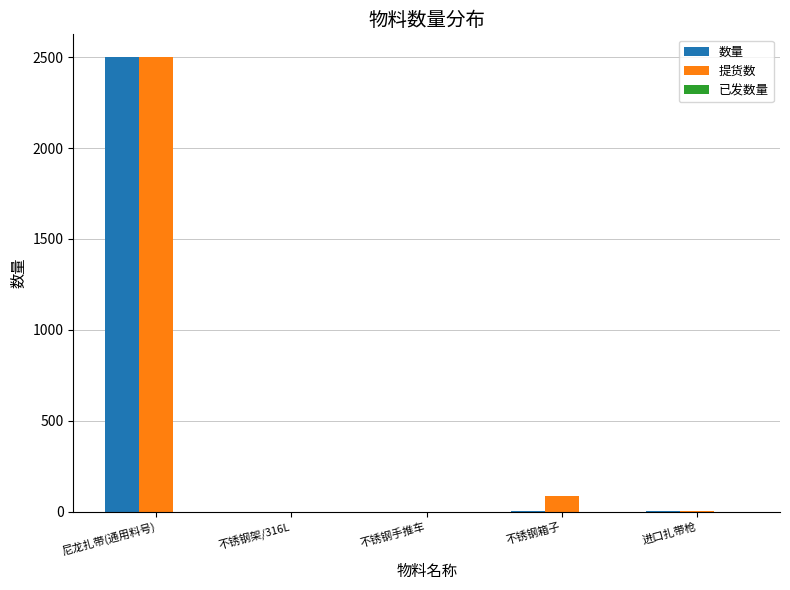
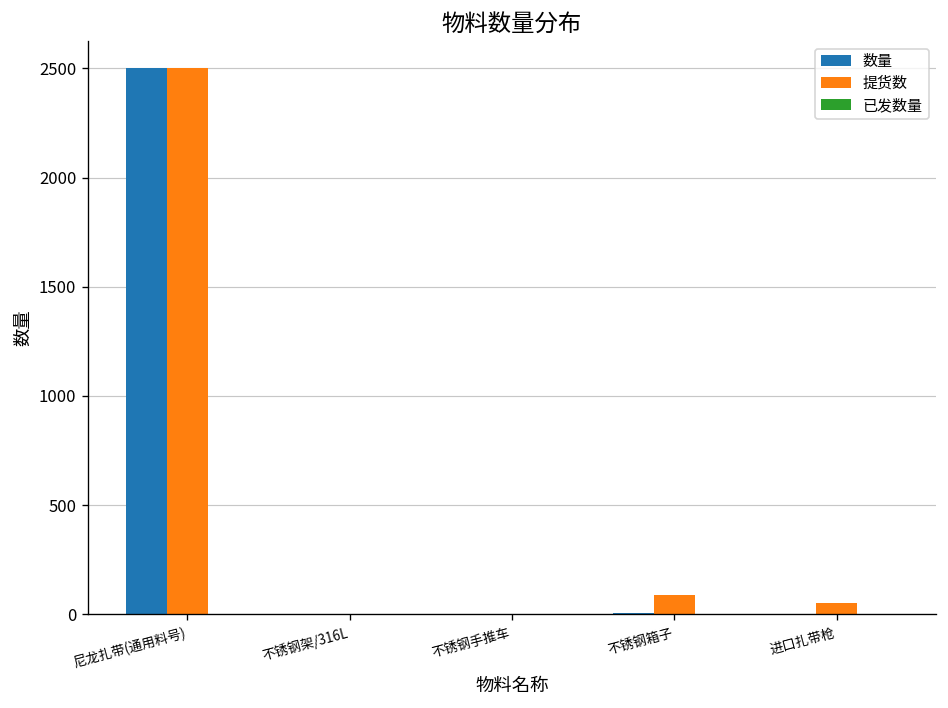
  {
    "数量": {
      "尼龙扎带(通用料号)": 2500
    },
    "提货数": {
      "尼龙扎带(通用料号)": 2500,
      "不锈钢箱子": 90,
-     "进口扎带枪": 0
+     "进口扎带枪": 50
    },
    "已发数量": {
      "尼龙扎带(通用料号)": 0,
      "不锈钢架/316L": 0,
      "不锈钢手推车": 0,
      "不锈钢箱子": 0,
      "进口扎带枪": 0
    }
  }
